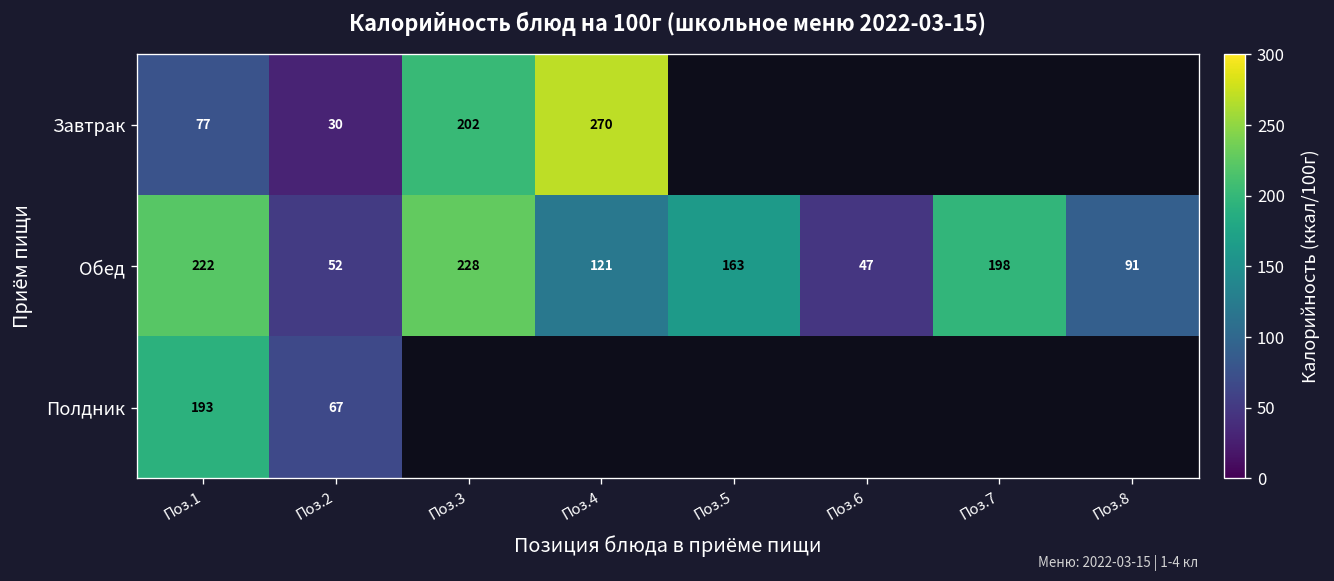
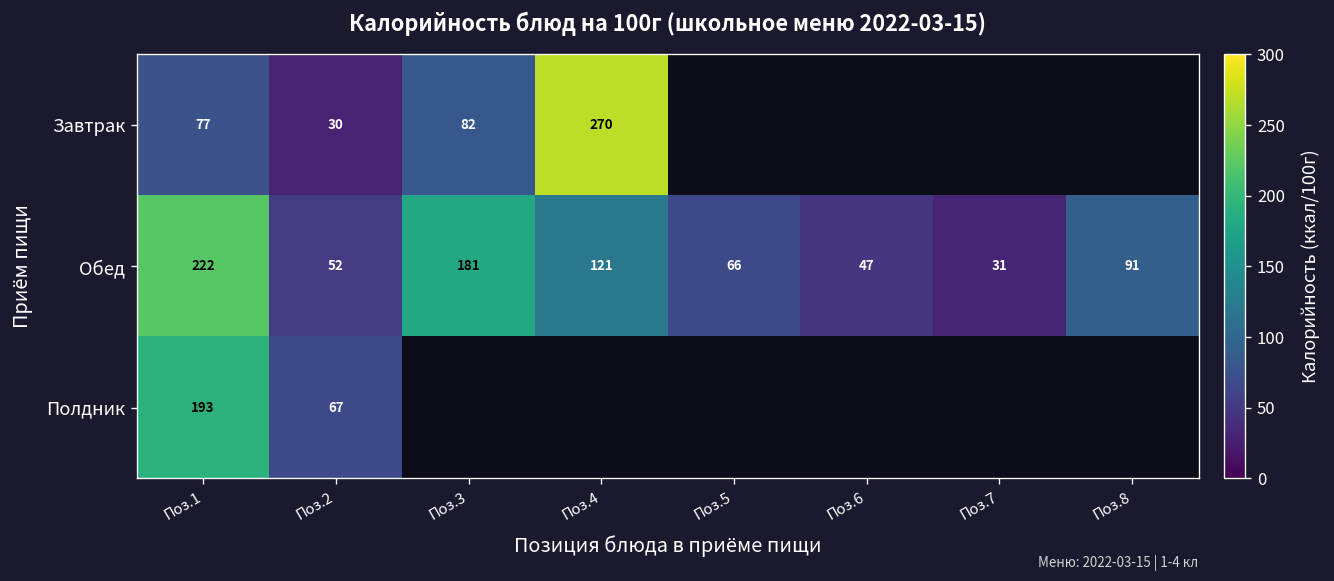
  {
    "Завтрак": {
      "Поз.1": 77,
      "Поз.2": 30,
-     "Поз.3": 202,
+     "Поз.3": 82,
      "Поз.4": 270
    },
    "Обед": {
      "Поз.1": 222,
      "Поз.2": 52,
-     "Поз.3": 228,
+     "Поз.3": 181,
      "Поз.4": 121,
-     "Поз.5": 163,
+     "Поз.5": 66,
      "Поз.6": 47,
-     "Поз.7": 198,
+     "Поз.7": 31,
      "Поз.8": 91
    },
    "Полдник": {
      "Поз.1": 193,
      "Поз.2": 67
    }
  }
